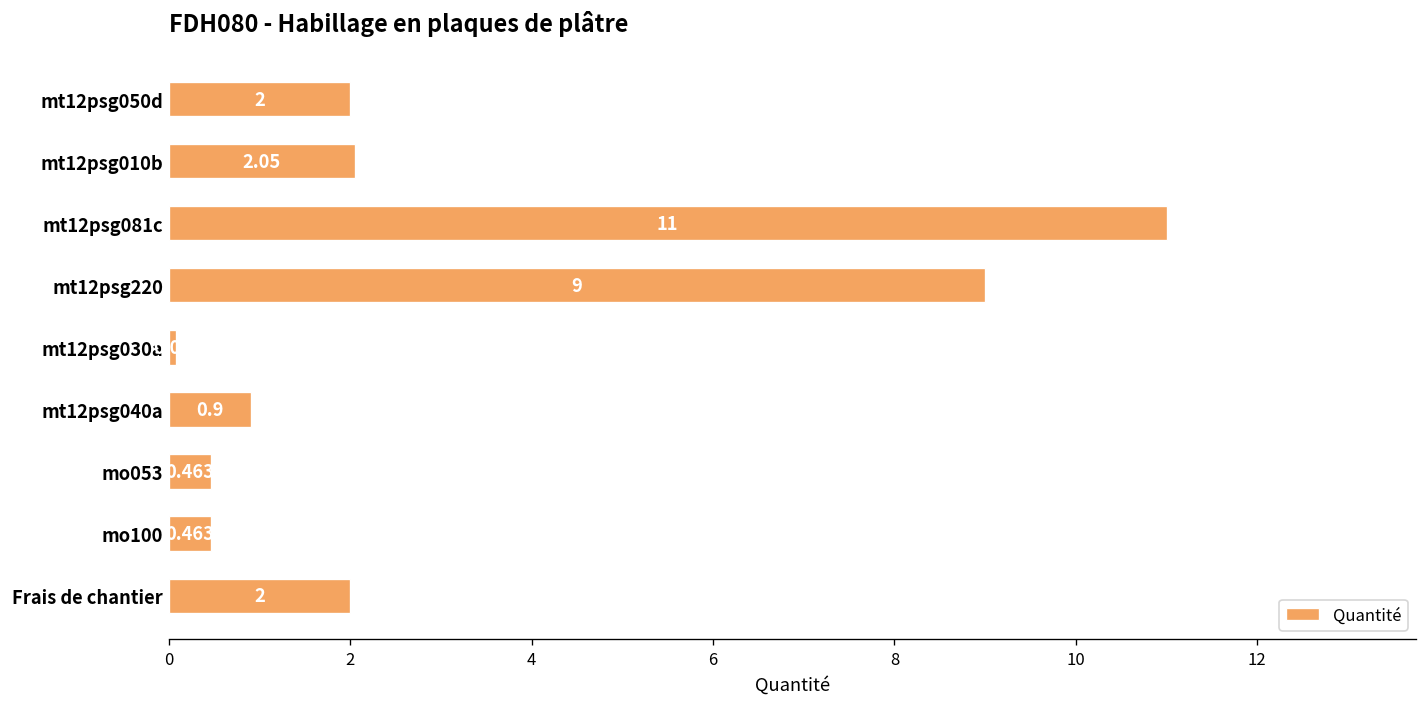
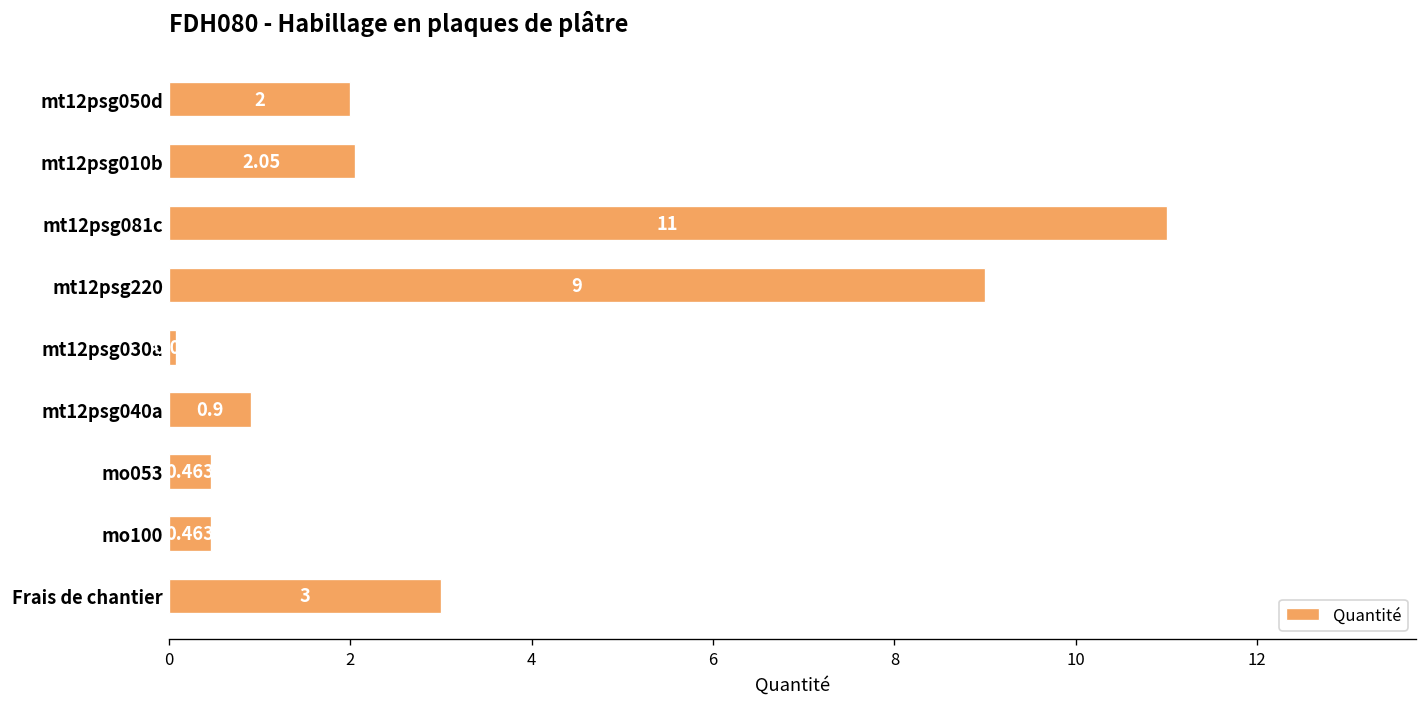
  {
    "mt12psg050d": 2,
    "mt12psg010b": 2.05,
    "mt12psg081c": 11,
    "mt12psg220": 9,
    "mt12psg040a": 0.9,
    "mo053": 0.463,
    "mo100": 0.463,
-   "Frais de chantier": 2
+   "Frais de chantier": 3
  }
